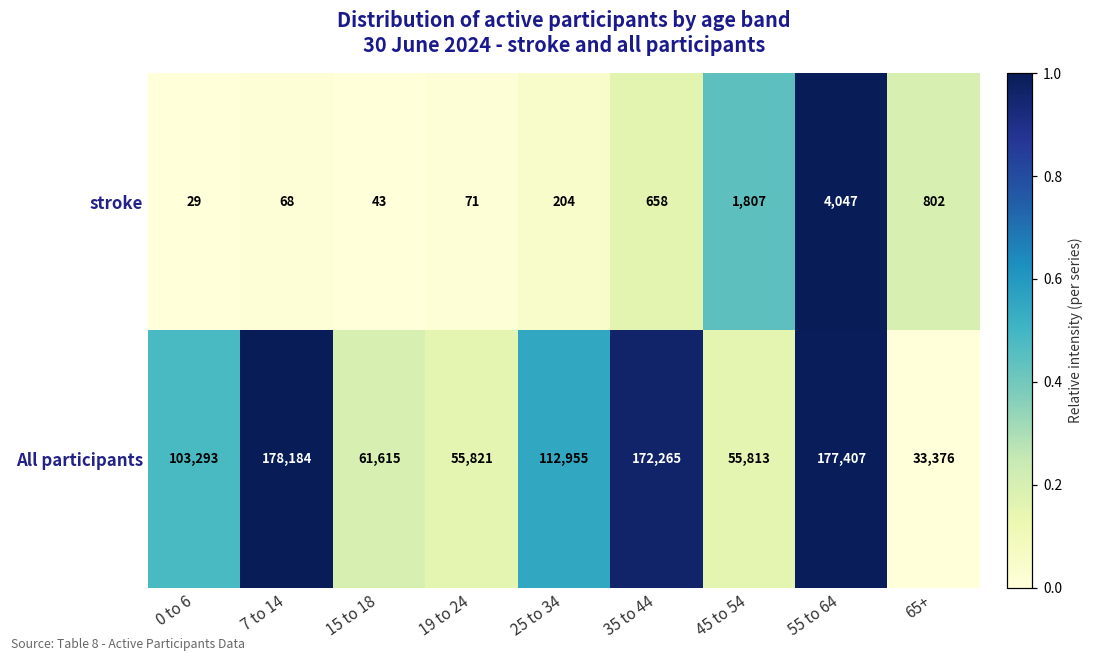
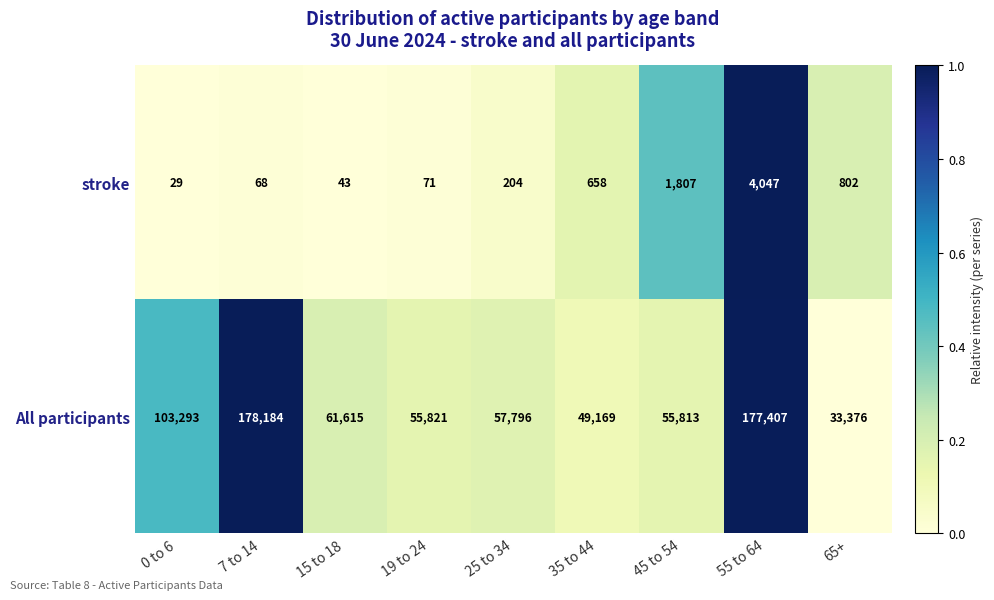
  {
    "stroke": {
      "0 to 6": "29",
      "7 to 14": "68",
      "15 to 18": "43",
      "19 to 24": "71",
      "25 to 34": "204",
      "35 to 44": "658",
      "45 to 54": "1,807",
      "55 to 64": "4,047",
      "65+": "802"
    },
    "All participants": {
      "0 to 6": "103,293",
      "7 to 14": "178,184",
      "15 to 18": "61,615",
      "19 to 24": "55,821",
-     "25 to 34": "112,955",
-     "35 to 44": "172,265",
+     "25 to 34": "57,796",
+     "35 to 44": "49,169",
      "45 to 54": "55,813",
      "55 to 64": "177,407",
      "65+": "33,376"
    }
  }
